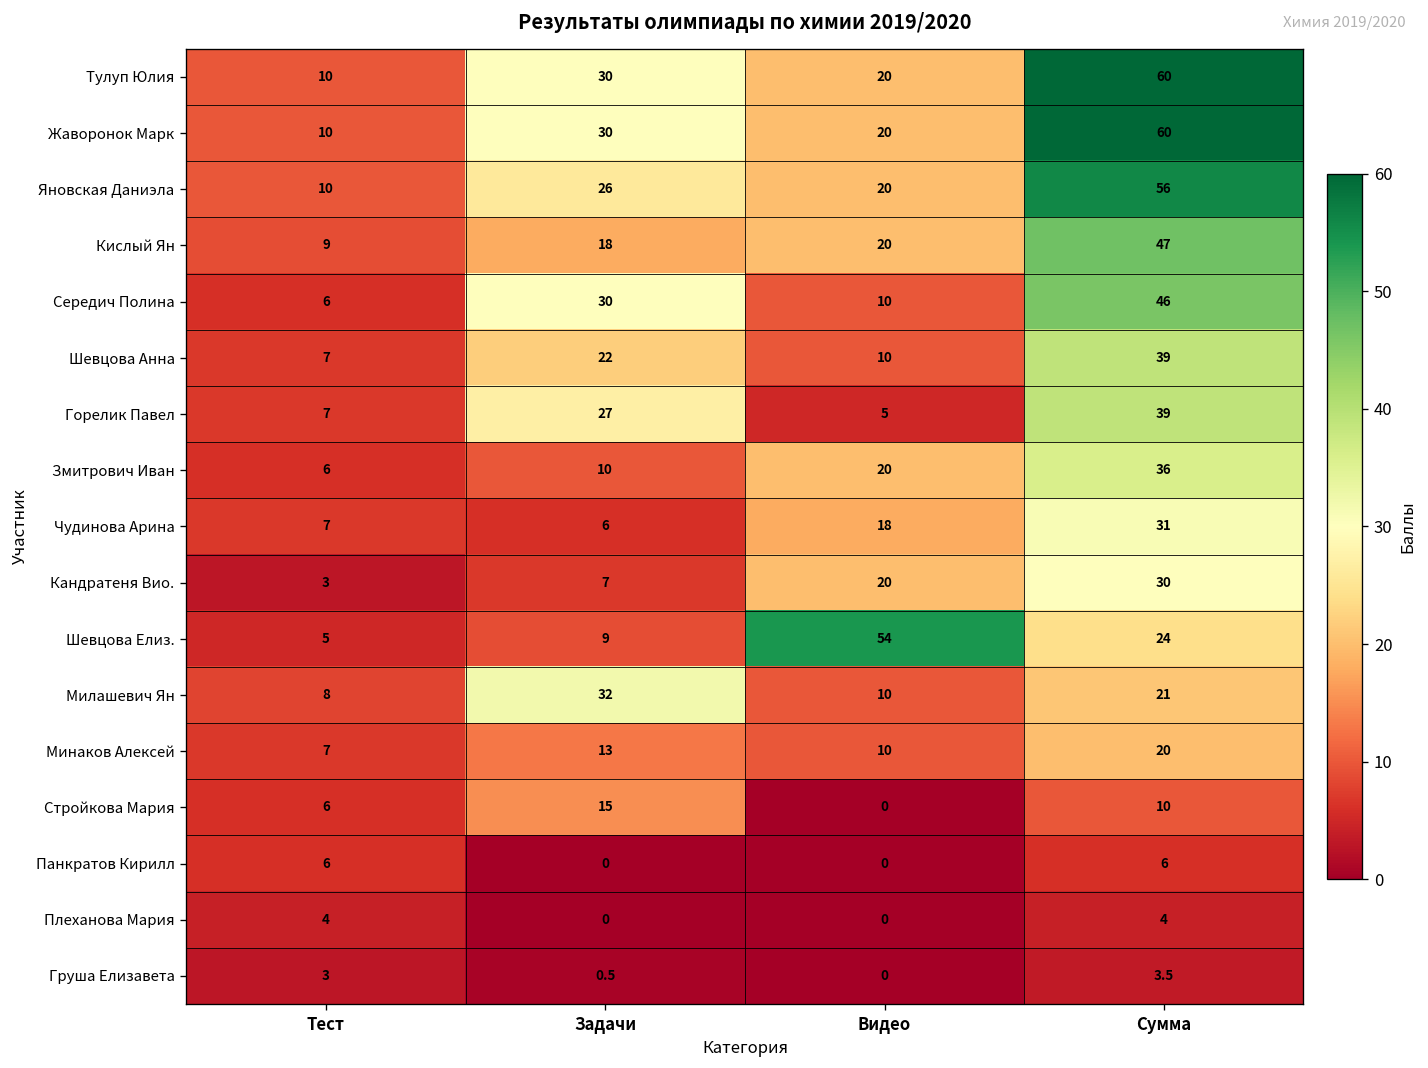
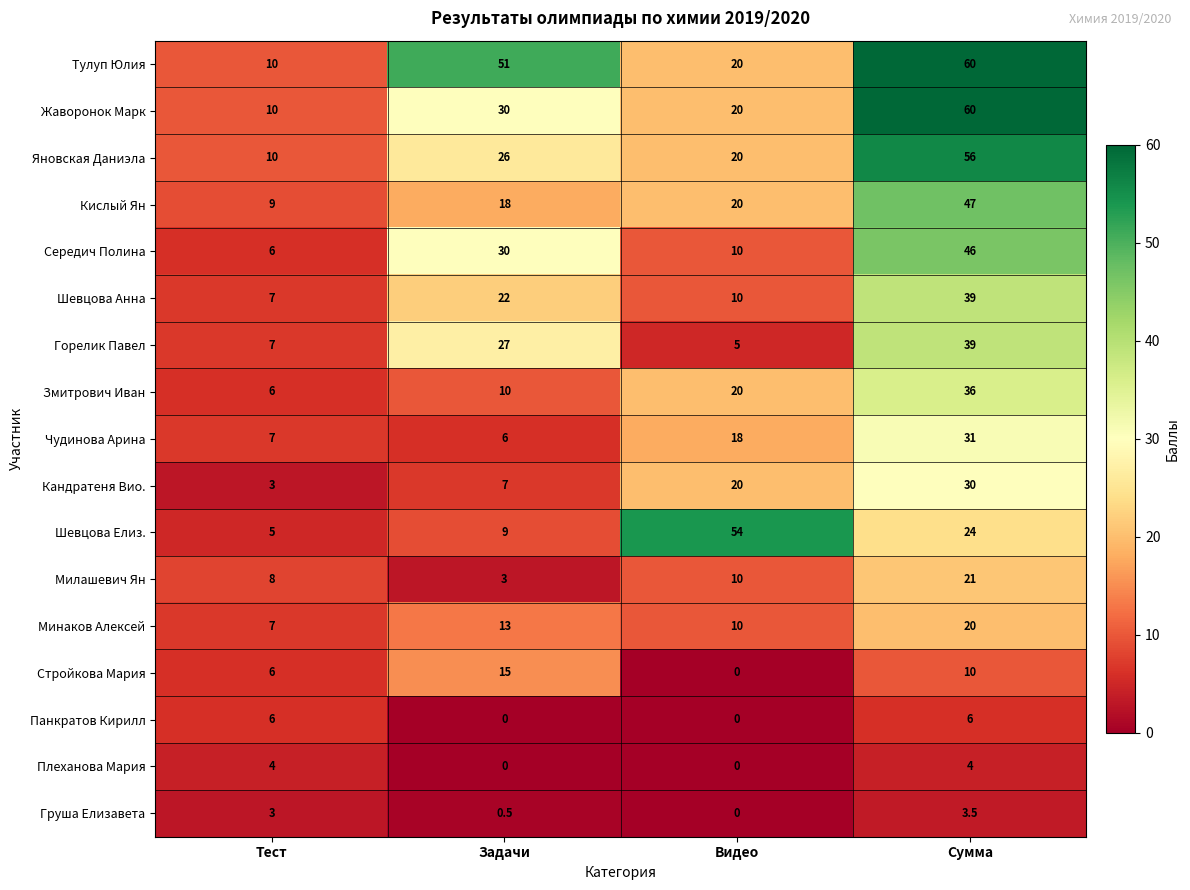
  {
    "Тулуп Юлия": {
      "Тест": 10,
-     "Задачи": 30,
+     "Задачи": 51,
      "Видео": 20,
      "Сумма": 60
    },
    "Жаворонок Марк": {
      "Тест": 10,
      "Задачи": 30,
      "Видео": 20,
      "Сумма": 60
    },
    "Яновская Даниэла": {
      "Тест": 10,
      "Задачи": 26,
      "Видео": 20,
      "Сумма": 56
    },
    "Кислый Ян": {
      "Тест": 9,
      "Задачи": 18,
      "Видео": 20,
      "Сумма": 47
    },
    "Середич Полина": {
      "Тест": 6,
      "Задачи": 30,
      "Видео": 10,
      "Сумма": 46
    },
    "Шевцова Анна": {
      "Тест": 7,
      "Задачи": 22,
      "Видео": 10,
      "Сумма": 39
    },
    "Горелик Павел": {
      "Тест": 7,
      "Задачи": 27,
      "Видео": 5,
      "Сумма": 39
    },
    "Змитрович Иван": {
      "Тест": 6,
      "Задачи": 10,
      "Видео": 20,
      "Сумма": 36
    },
    "Чудинова Арина": {
      "Тест": 7,
      "Задачи": 6,
      "Видео": 18,
      "Сумма": 31
    },
    "Кандратеня Вио.": {
      "Тест": 3,
      "Задачи": 7,
      "Видео": 20,
      "Сумма": 30
    },
    "Шевцова Елиз.": {
      "Тест": 5,
      "Задачи": 9,
      "Видео": 54,
      "Сумма": 24
    },
    "Милашевич Ян": {
      "Тест": 8,
-     "Задачи": 32,
+     "Задачи": 3,
      "Видео": 10,
      "Сумма": 21
    },
    "Минаков Алексей": {
      "Тест": 7,
      "Задачи": 13,
      "Видео": 10,
      "Сумма": 20
    },
    "Стройкова Мария": {
      "Тест": 6,
      "Задачи": 15,
      "Видео": 0,
      "Сумма": 10
    },
    "Панкратов Кирилл": {
      "Тест": 6,
      "Задачи": 0,
      "Видео": 0,
      "Сумма": 6
    },
    "Плеханова Мария": {
      "Тест": 4,
      "Задачи": 0,
      "Видео": 0,
      "Сумма": 4
    },
    "Груша Елизавета": {
      "Тест": 3,
      "Задачи": 0.5,
      "Видео": 0,
      "Сумма": 3.5
    }
  }
